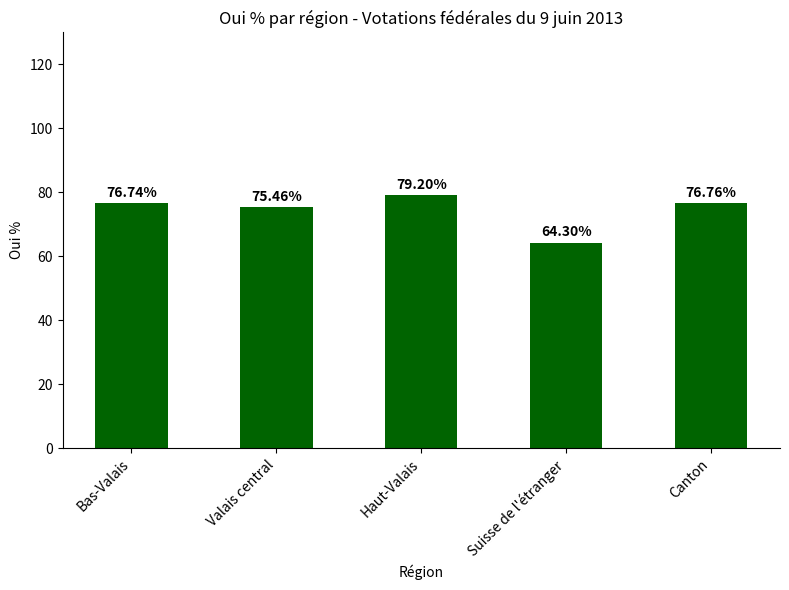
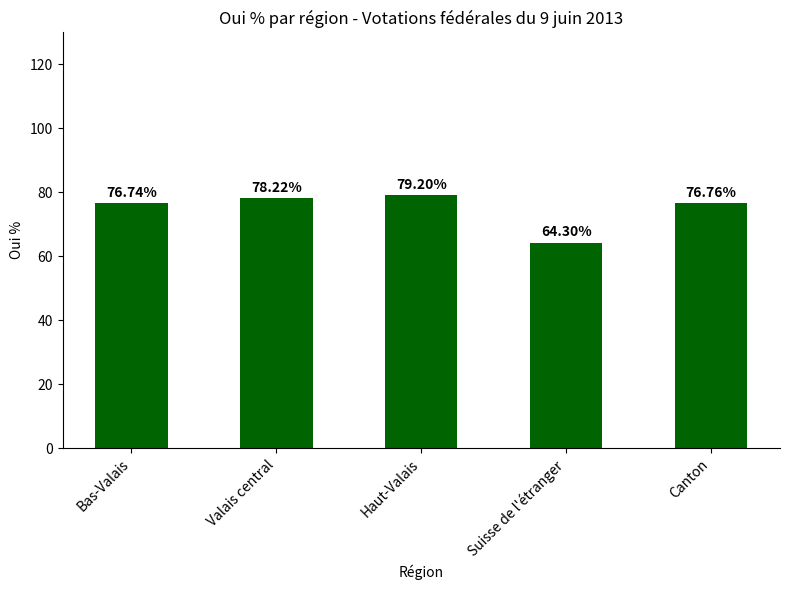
  {
    "Bas-Valais": "76.74%",
-   "Valais central": "75.46%",
+   "Valais central": "78.22%",
    "Haut-Valais": "79.20%",
    "Suisse de l'étranger": "64.30%",
    "Canton": "76.76%"
  }
